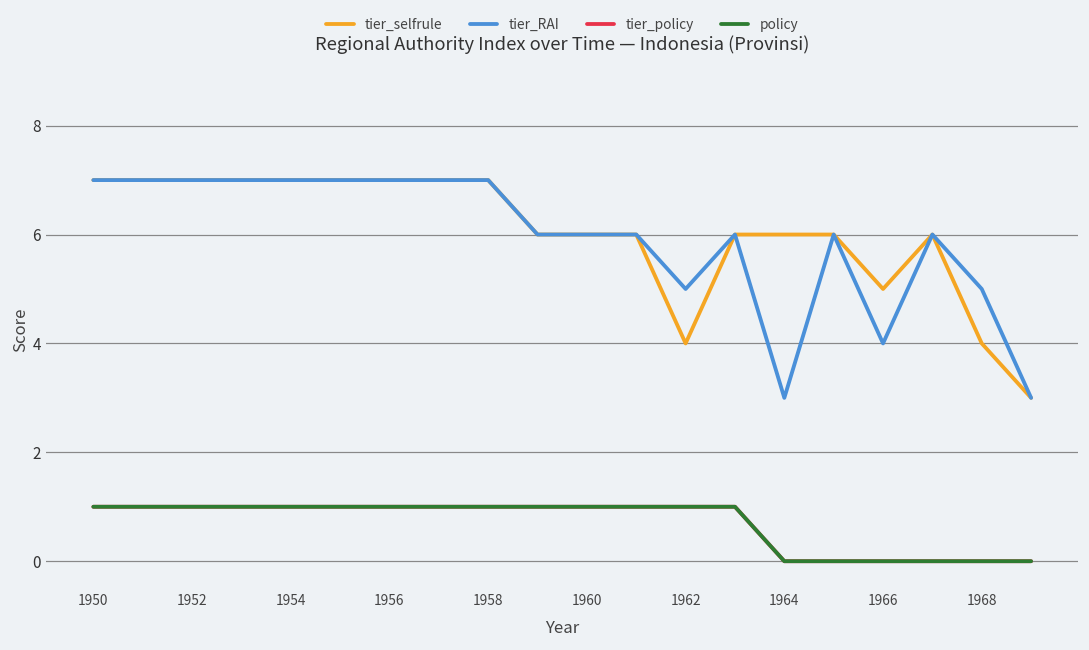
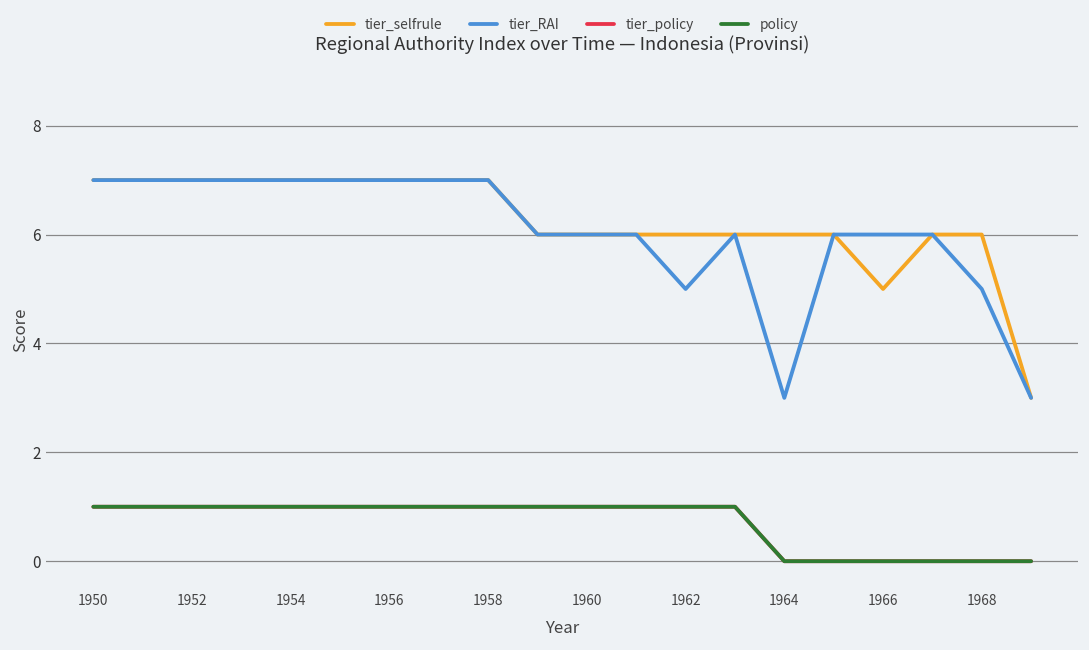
  {
    "tier_selfrule": {
-     "1962": 4,
+     "1962": 6,
      "1964": 6,
      "1966": 5,
-     "1968": 4
+     "1968": 6
    },
    "tier_RAI": {
      "1962": 5,
      "1964": 3,
-     "1966": 4,
+     "1966": 6,
      "1968": 5
    },
    "policy": {
      "1950": 1,
      "1952": 1,
      "1954": 1,
      "1956": 1,
      "1958": 1,
      "1960": 1,
      "1962": 1,
      "1964": 0,
      "1966": 0,
      "1968": 0
    }
  }
